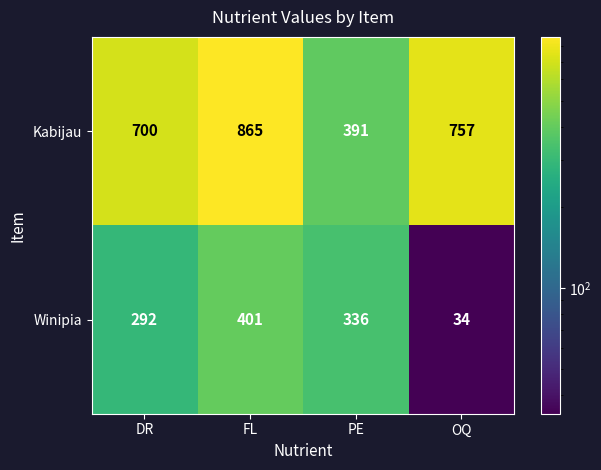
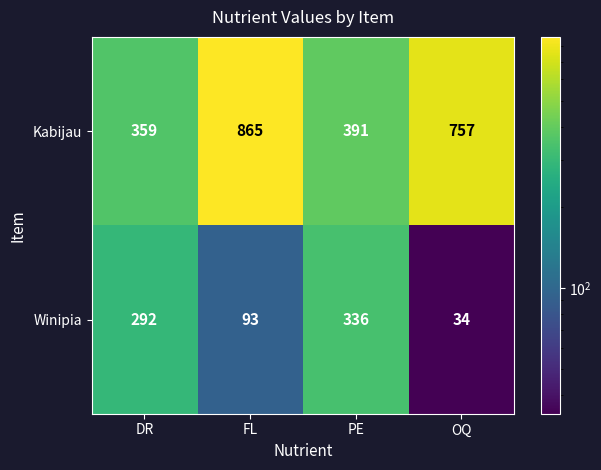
  {
    "Kabijau": {
-     "DR": 700,
+     "DR": 359,
      "FL": 865,
      "PE": 391,
      "OQ": 757
    },
    "Winipia": {
      "DR": 292,
-     "FL": 401,
+     "FL": 93,
      "PE": 336,
      "OQ": 34
    }
  }
